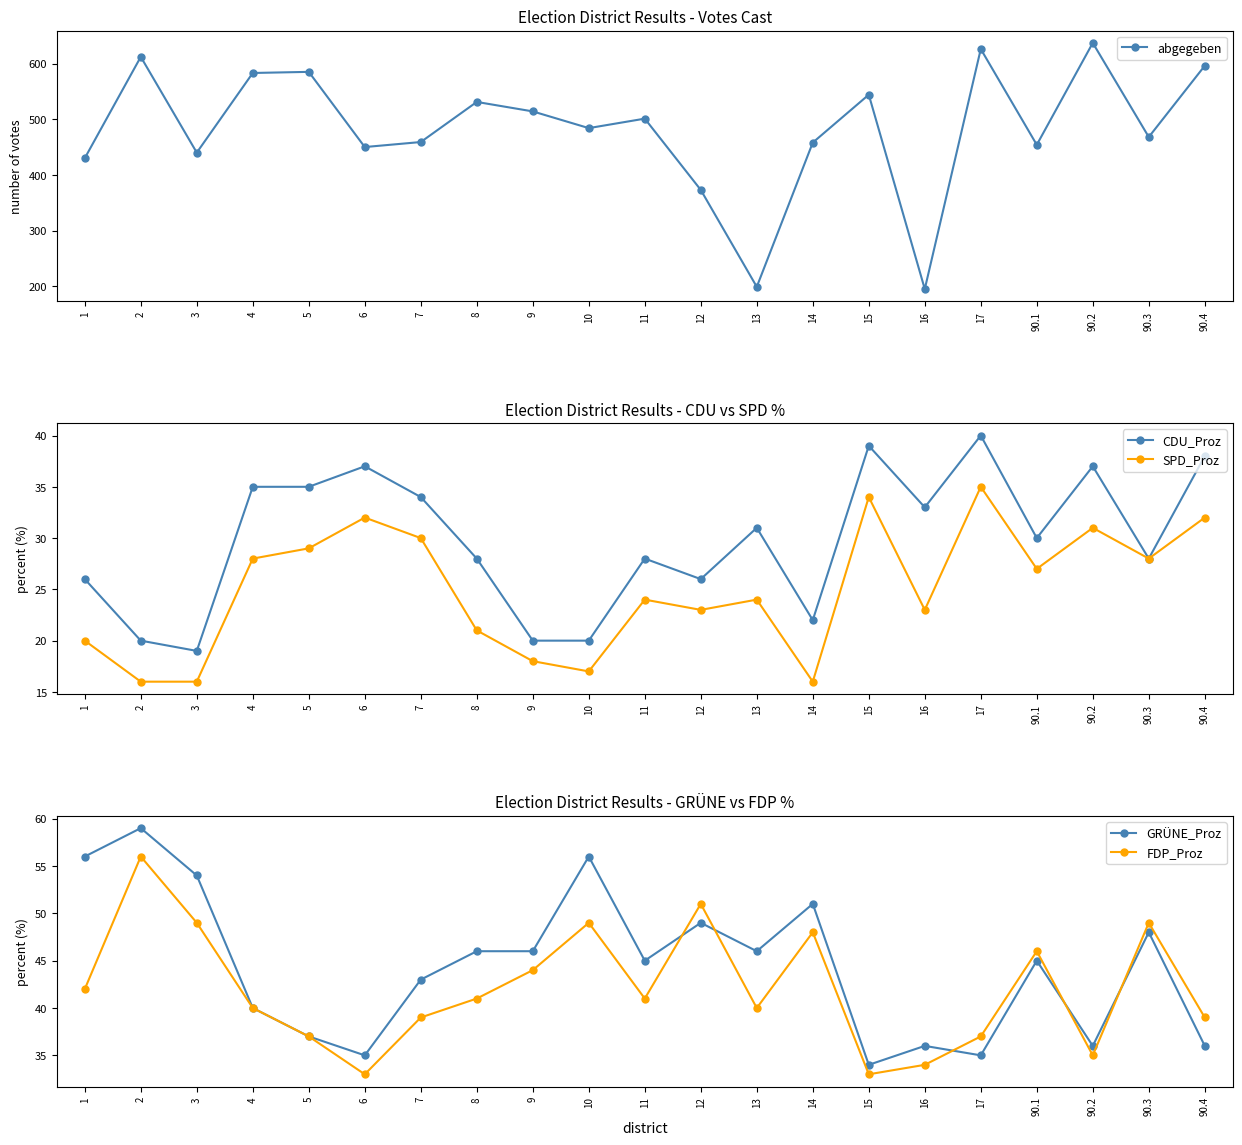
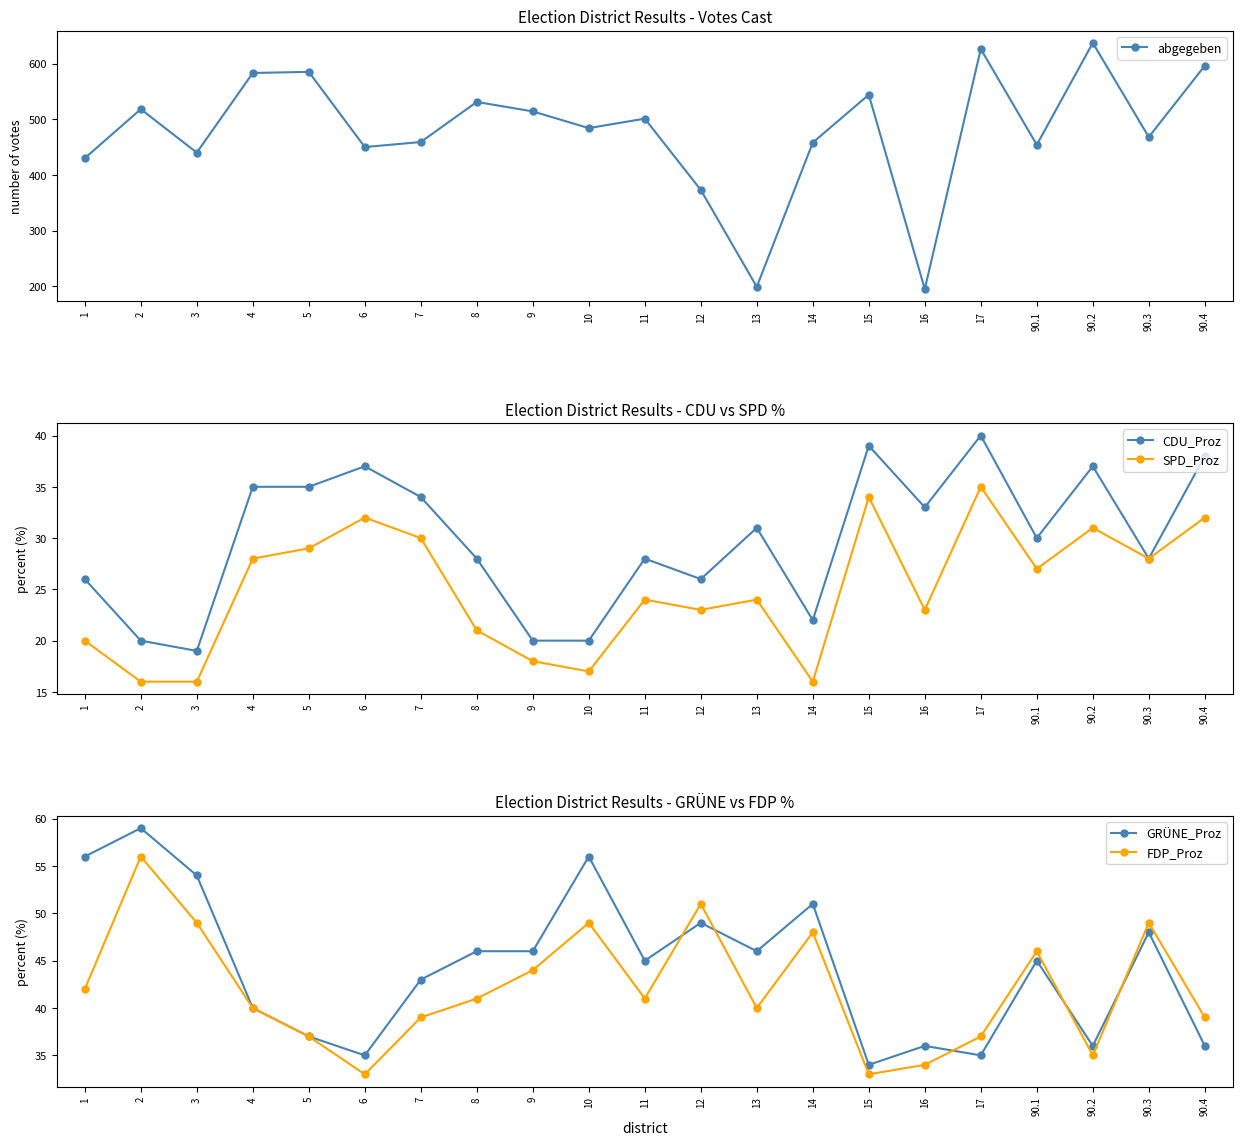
  {
    "Election District Results - Votes Cast": {
      "1": 430,
-     "2": 610,
+     "2": 520,
      "3": 440,
      "4": 580,
      "5": 590,
      "6": 450,
      "7": 460,
      "8": 530,
      "9": 510,
      "10": 480,
      "11": 500,
      "12": 370,
      "13": 200,
      "14": 460,
      "15": 540,
      "16": 200,
      "17": 630,
      "90.1": 450,
      "90.2": 640,
      "90.3": 470,
      "90.4": 600
    },
    "Election District Results - CDU vs SPD %": {
      "CDU_Proz": {
        "1": 26.0,
        "2": 20.0,
        "3": 19.0,
        "4": 35.0,
        "5": 35.0,
        "6": 37.0,
        "7": 34.0,
        "8": 28.0,
        "9": 20.0,
        "10": 20.0,
        "11": 28.0,
        "12": 26.0,
        "13": 31.0,
        "14": 22.0,
        "15": 39.0,
        "16": 33.0,
        "17": 40.0,
        "90.1": 30.0,
        "90.2": 37.0
      },
      "SPD_Proz": {
        "1": 20.0,
        "2": 16.0,
        "3": 16.0,
        "4": 28.0,
        "5": 29.0,
        "6": 32.0,
        "7": 30.0,
        "8": 21.0,
        "9": 18.0,
        "10": 17.0,
        "11": 24.0,
        "12": 23.0,
        "13": 24.0,
        "14": 16.0,
        "15": 34.0,
        "16": 23.0,
        "17": 35.0,
        "90.1": 27.0,
        "90.2": 31.0,
        "90.4": 32.0
      }
    },
    "Election District Results - GRÜNE vs FDP %": {
      "GRÜNE_Proz": {
        "1": 56,
        "2": 59,
        "3": 54,
        "6": 35,
        "7": 43,
        "8": 46,
        "9": 46,
        "10": 56,
        "11": 45,
        "12": 49,
        "13": 46,
        "14": 51,
        "15": 34,
        "16": 36,
        "17": 35,
        "90.1": 45,
        "90.2": 36,
        "90.3": 48,
        "90.4": 36
      },
      "FDP_Proz": {
        "1": 42,
        "2": 56,
        "3": 49,
        "6": 33,
        "7": 39,
        "8": 41,
        "9": 44,
        "10": 49,
        "11": 41,
        "12": 51,
        "13": 40,
        "14": 48,
        "15": 33,
        "16": 34,
        "17": 37,
        "90.1": 46,
        "90.2": 35,
        "90.3": 49,
        "90.4": 39
      }
    }
  }
